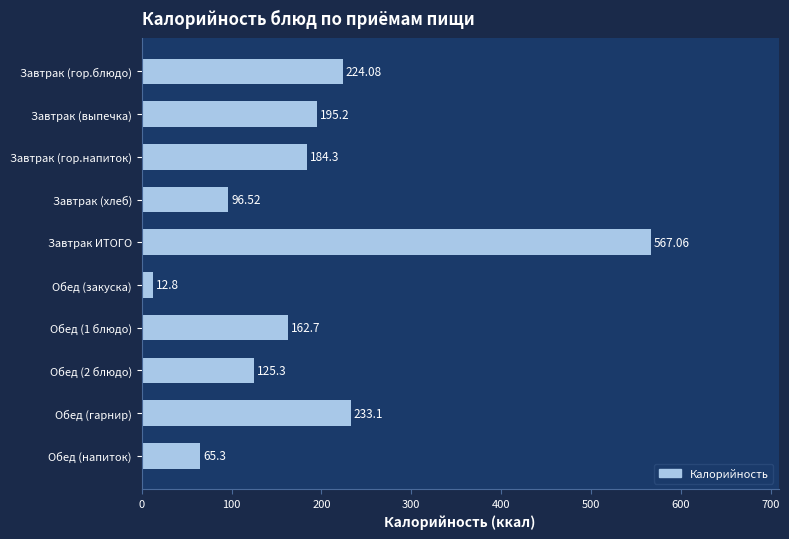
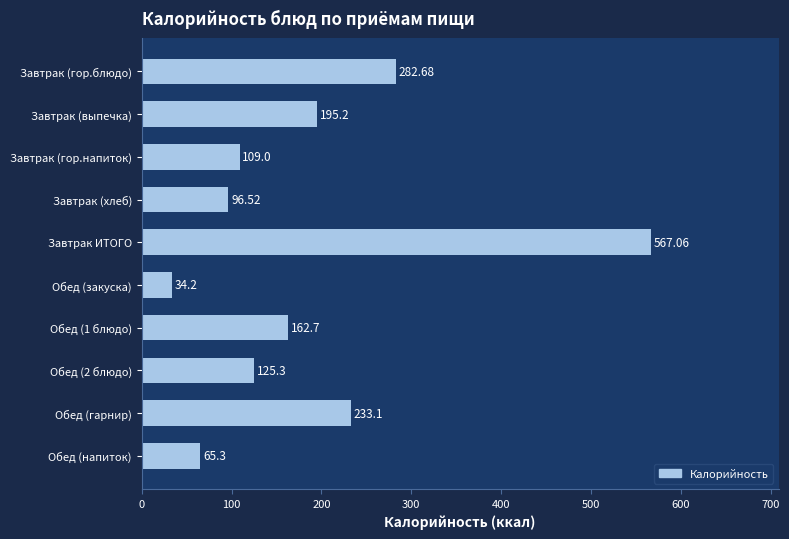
  {
-   "Завтрак (гор.блюдо)": 224.08,
+   "Завтрак (гор.блюдо)": 282.68,
    "Завтрак (выпечка)": 195.2,
-   "Завтрак (гор.напиток)": 184.3,
+   "Завтрак (гор.напиток)": 109.0,
    "Завтрак (хлеб)": 96.52,
    "Завтрак ИТОГО": 567.06,
-   "Обед (закуска)": 12.8,
+   "Обед (закуска)": 34.2,
    "Обед (1 блюдо)": 162.7,
    "Обед (2 блюдо)": 125.3,
    "Обед (гарнир)": 233.1,
    "Обед (напиток)": 65.3
  }
